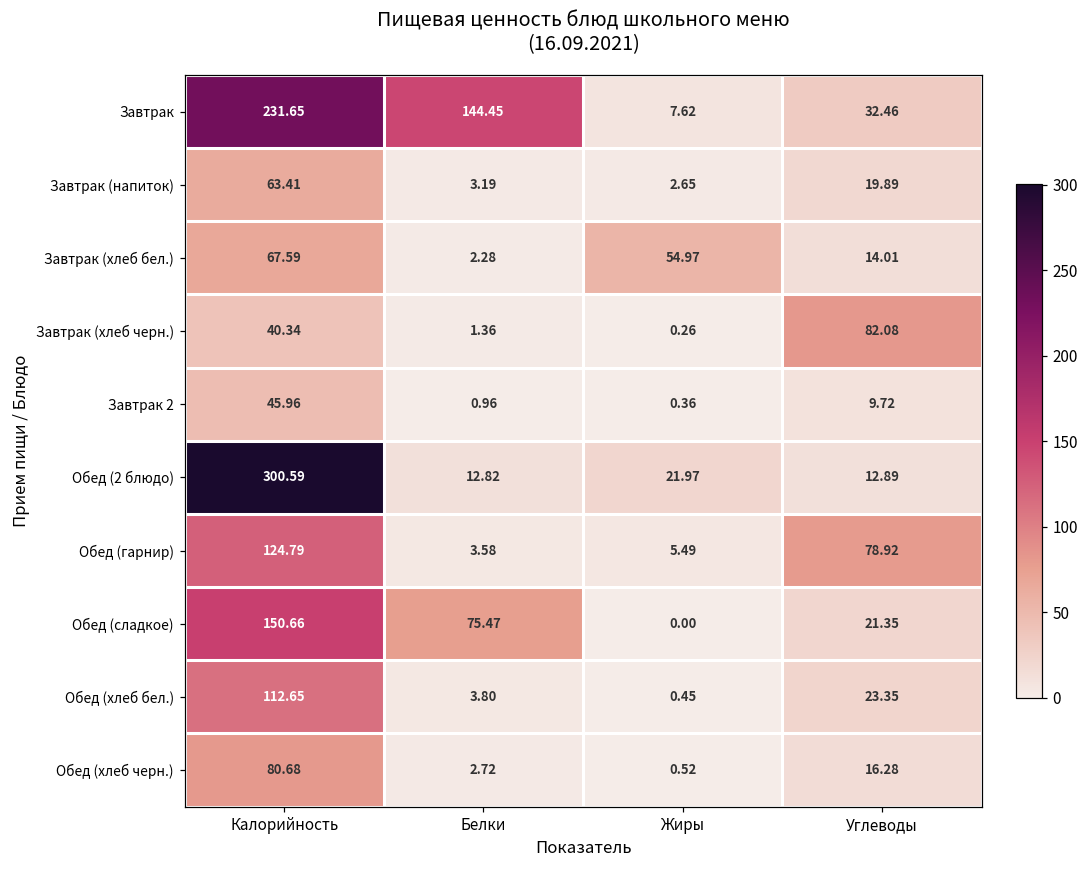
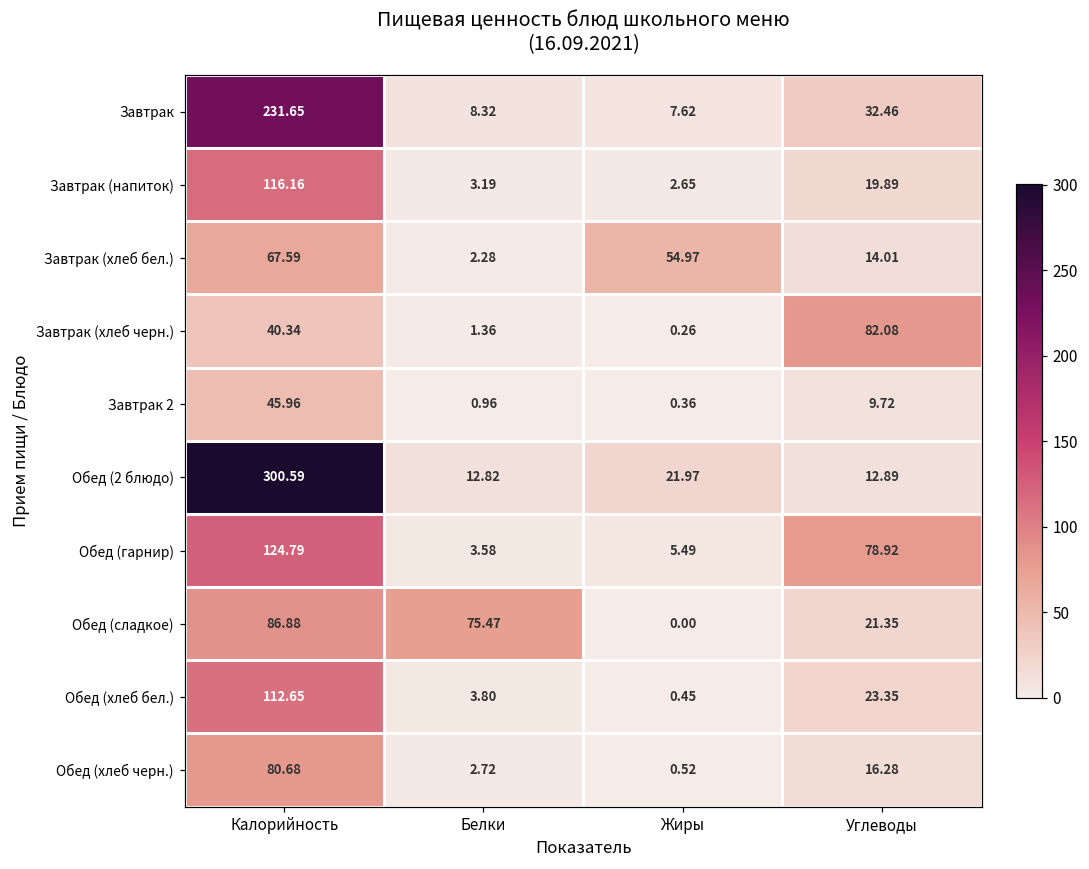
  {
    "Завтрак": {
      "Калорийность": 231.65,
-     "Белки": 144.45,
+     "Белки": 8.32,
      "Жиры": 7.62,
      "Углеводы": 32.46
    },
    "Завтрак (напиток)": {
-     "Калорийность": 63.41,
+     "Калорийность": 116.16,
      "Белки": 3.19,
      "Жиры": 2.65,
      "Углеводы": 19.89
    },
    "Завтрак (хлеб бел.)": {
      "Калорийность": 67.59,
      "Белки": 2.28,
      "Жиры": 54.97,
      "Углеводы": 14.01
    },
    "Завтрак (хлеб черн.)": {
      "Калорийность": 40.34,
      "Белки": 1.36,
      "Жиры": 0.26,
      "Углеводы": 82.08
    },
    "Завтрак 2": {
      "Калорийность": 45.96,
      "Белки": 0.96,
      "Жиры": 0.36,
      "Углеводы": 9.72
    },
    "Обед (2 блюдо)": {
      "Калорийность": 300.59,
      "Белки": 12.82,
      "Жиры": 21.97,
      "Углеводы": 12.89
    },
    "Обед (гарнир)": {
      "Калорийность": 124.79,
      "Белки": 3.58,
      "Жиры": 5.49,
      "Углеводы": 78.92
    },
    "Обед (сладкое)": {
-     "Калорийность": 150.66,
+     "Калорийность": 86.88,
      "Белки": 75.47,
      "Жиры": 0.00,
      "Углеводы": 21.35
    },
    "Обед (хлеб бел.)": {
      "Калорийность": 112.65,
      "Белки": 3.80,
      "Жиры": 0.45,
      "Углеводы": 23.35
    },
    "Обед (хлеб черн.)": {
      "Калорийность": 80.68,
      "Белки": 2.72,
      "Жиры": 0.52,
      "Углеводы": 16.28
    }
  }
